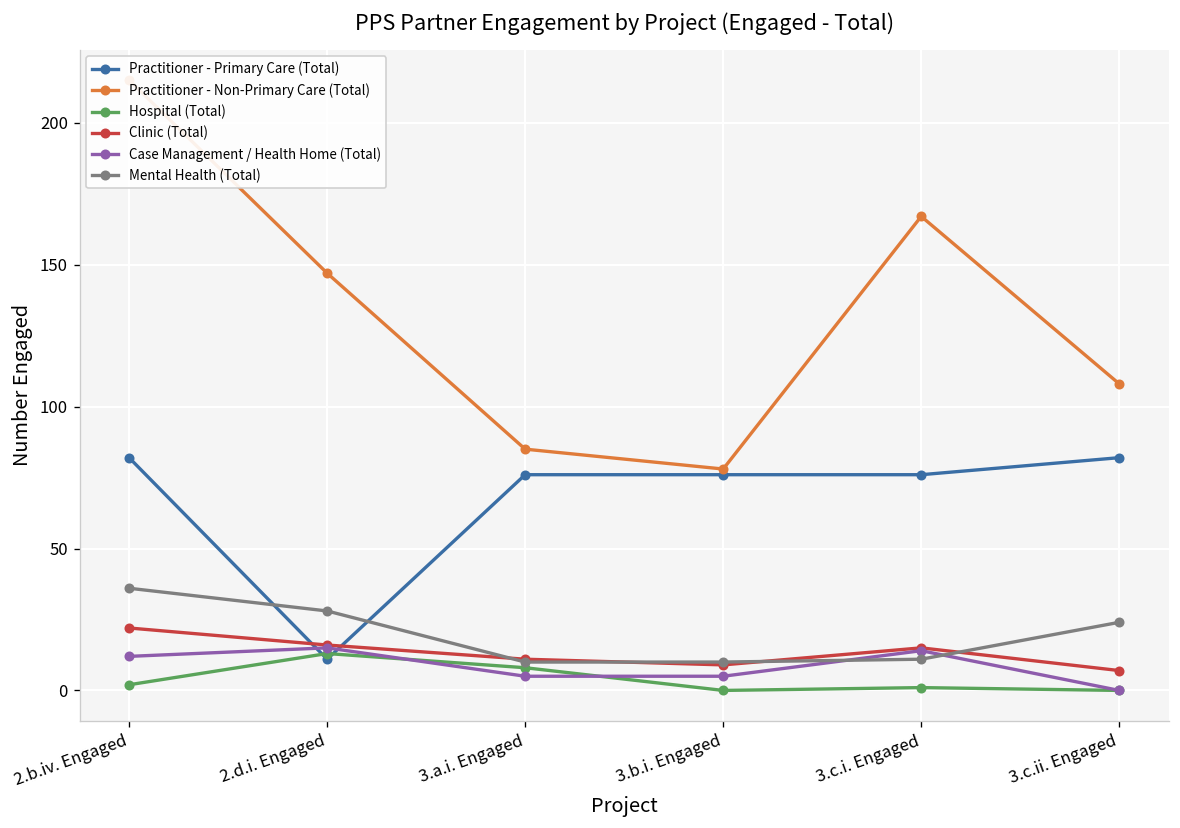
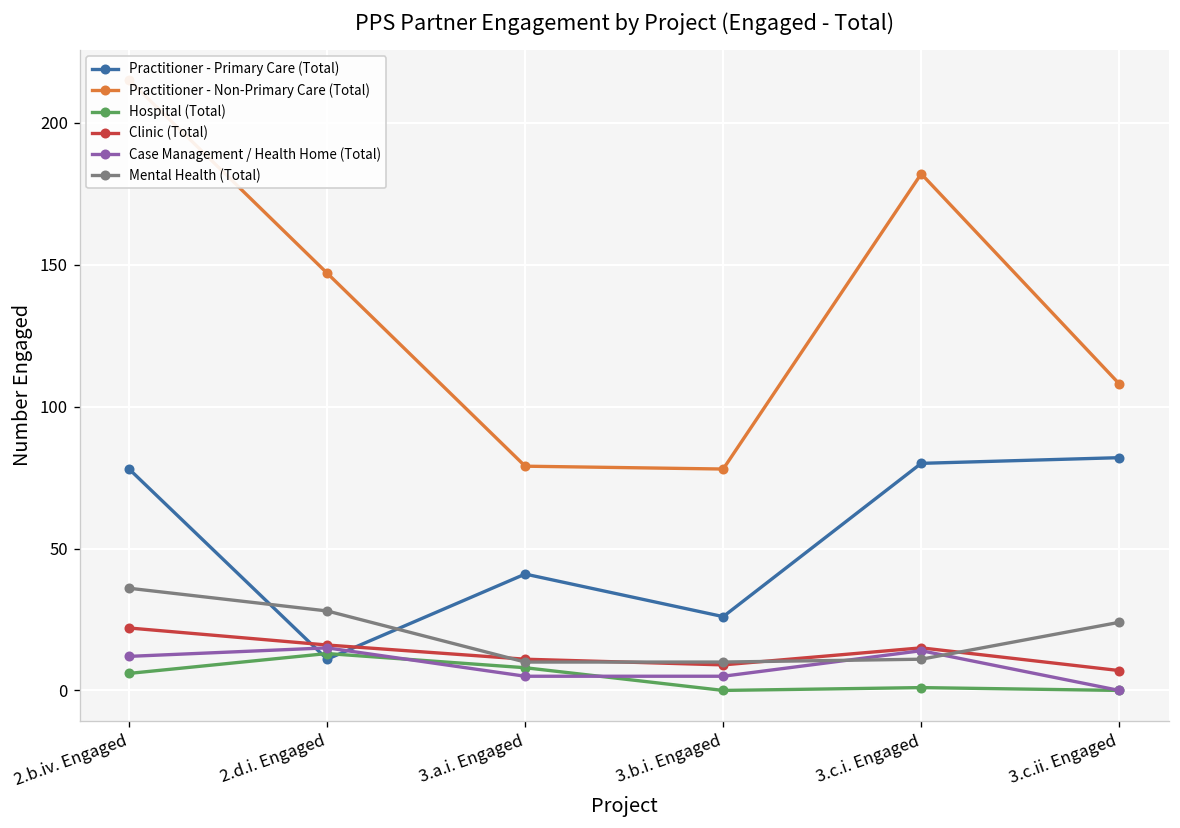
  {
    "Practitioner - Primary Care (Total)": {
-     "2.b.iv. Engaged": 82,
+     "2.b.iv. Engaged": 78,
      "2.d.i. Engaged": 11,
-     "3.a.i. Engaged": 76,
-     "3.b.i. Engaged": 76,
-     "3.c.i. Engaged": 76,
+     "3.a.i. Engaged": 41,
+     "3.b.i. Engaged": 26,
+     "3.c.i. Engaged": 80,
      "3.c.ii. Engaged": 82
    },
    "Practitioner - Non-Primary Care (Total)": {
      "2.d.i. Engaged": 147,
-     "3.a.i. Engaged": 85,
+     "3.a.i. Engaged": 79,
      "3.b.i. Engaged": 78,
-     "3.c.i. Engaged": 167,
+     "3.c.i. Engaged": 182,
      "3.c.ii. Engaged": 108
    },
    "Hospital (Total)": {
-     "2.b.iv. Engaged": 2,
+     "2.b.iv. Engaged": 6,
      "2.d.i. Engaged": 13,
      "3.a.i. Engaged": 8,
      "3.b.i. Engaged": 0,
      "3.c.i. Engaged": 1
    },
    "Clinic (Total)": {
      "2.b.iv. Engaged": 22,
      "3.c.ii. Engaged": 7
    }
  }
